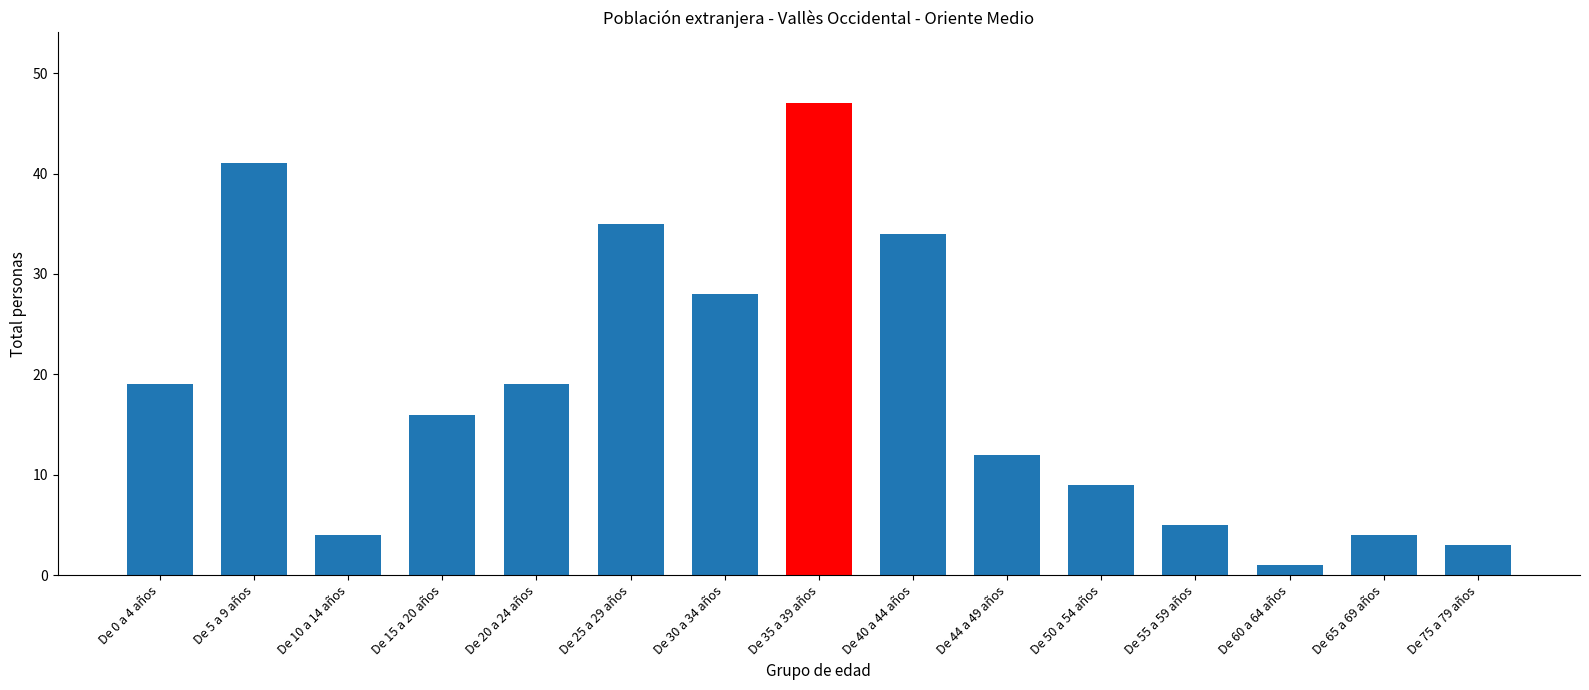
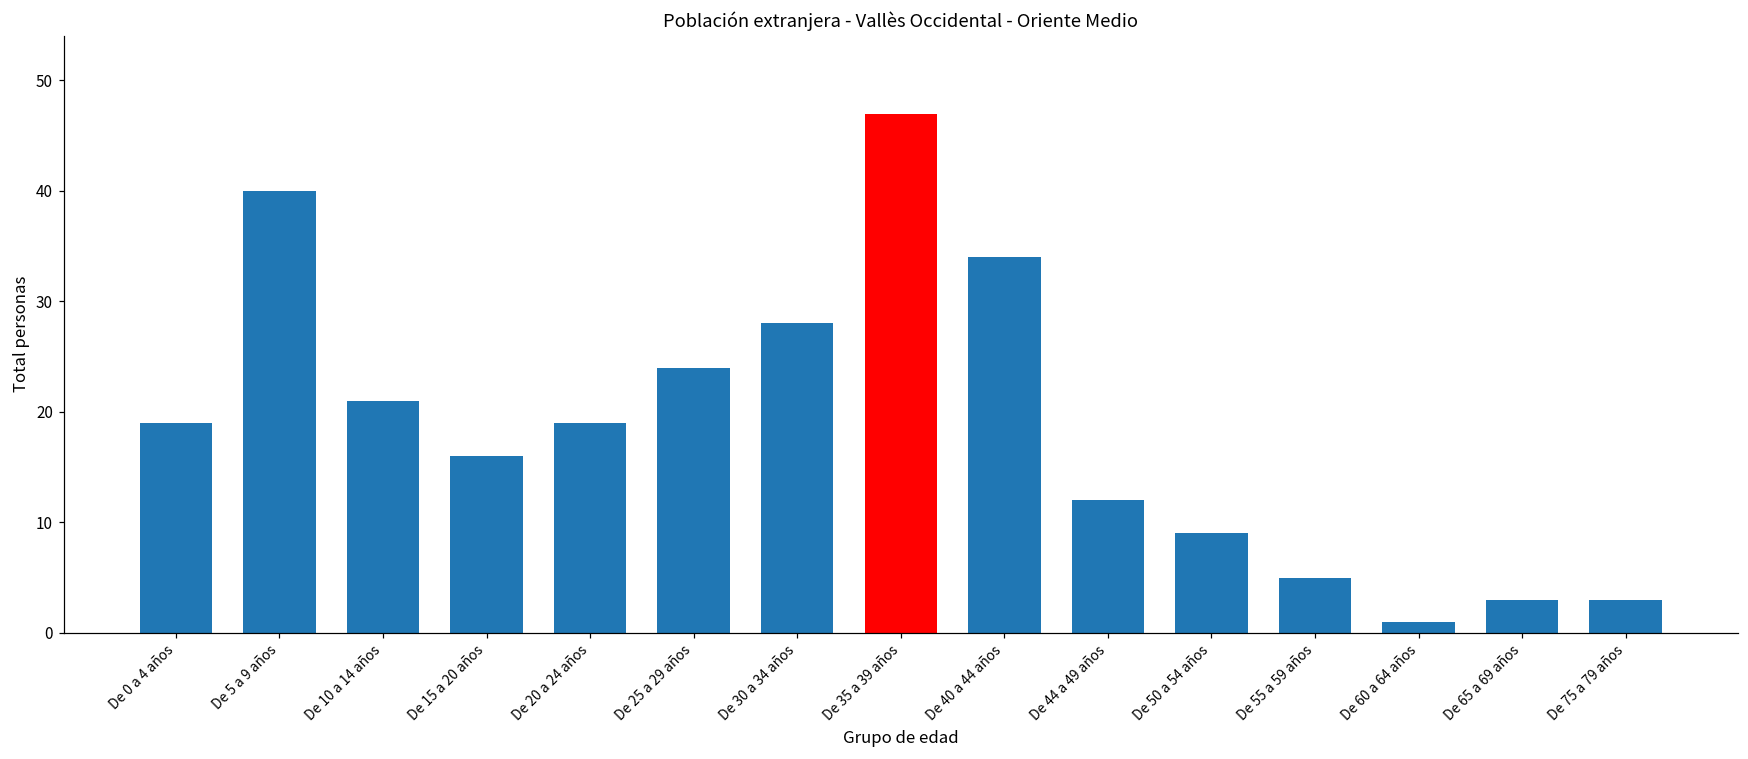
  {
    "De 0 a 4 años": 19,
-   "De 5 a 9 años": 41,
-   "De 10 a 14 años": 4,
+   "De 5 a 9 años": 40,
+   "De 10 a 14 años": 21,
    "De 15 a 20 años": 16,
    "De 20 a 24 años": 19,
-   "De 25 a 29 años": 35,
+   "De 25 a 29 años": 24,
    "De 30 a 34 años": 28,
    "De 35 a 39 años": 47,
    "De 40 a 44 años": 34,
    "De 44 a 49 años": 12,
    "De 50 a 54 años": 9,
    "De 55 a 59 años": 5,
    "De 60 a 64 años": 1,
-   "De 65 a 69 años": 4,
+   "De 65 a 69 años": 3,
    "De 75 a 79 años": 3
  }
